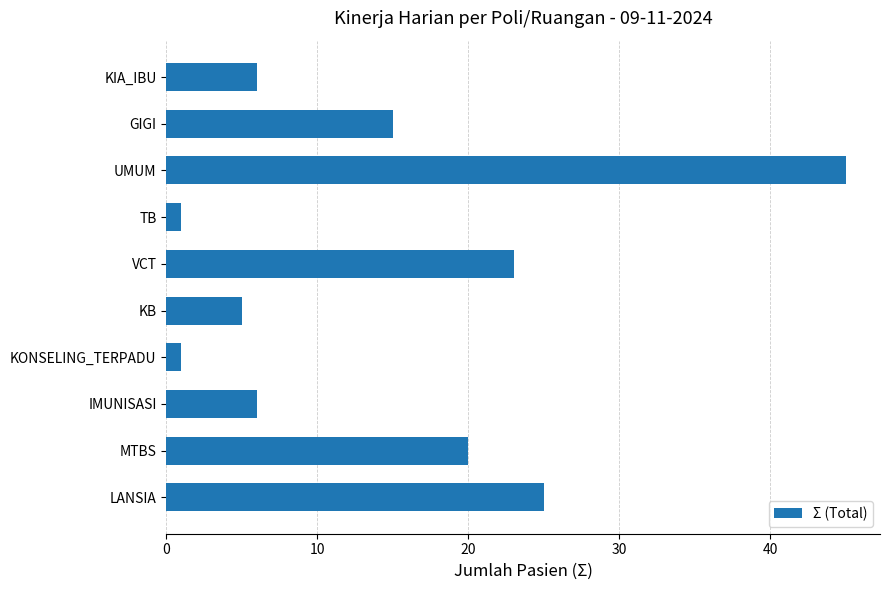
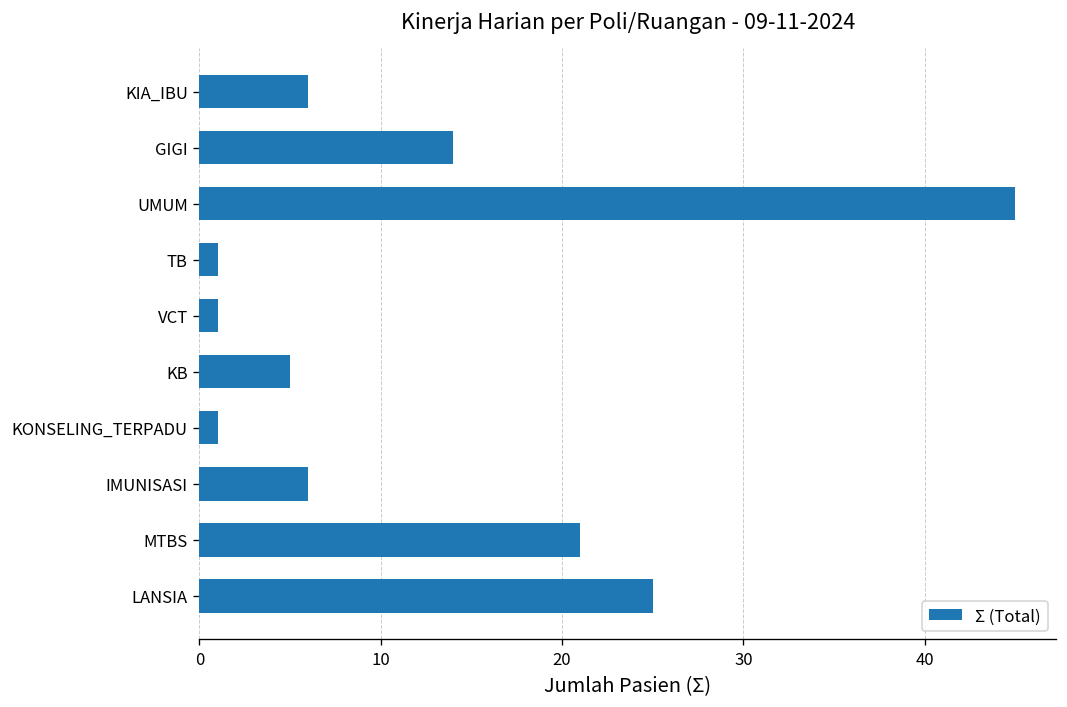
  {
    "KIA_IBU": 6,
-   "GIGI": 15,
+   "GIGI": 14,
    "UMUM": 45,
    "TB": 1,
-   "VCT": 23,
+   "VCT": 1,
    "KB": 5,
    "KONSELING_TERPADU": 1,
    "IMUNISASI": 6,
-   "MTBS": 20,
+   "MTBS": 21,
    "LANSIA": 25
  }
